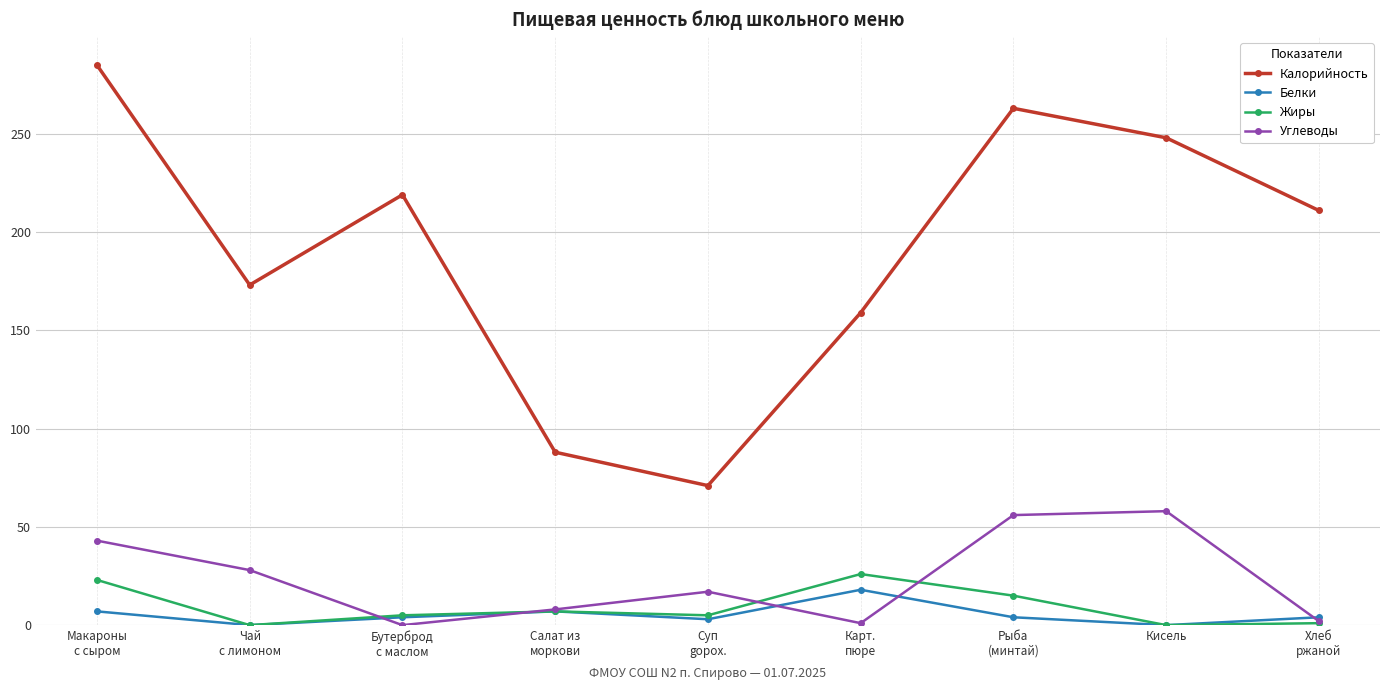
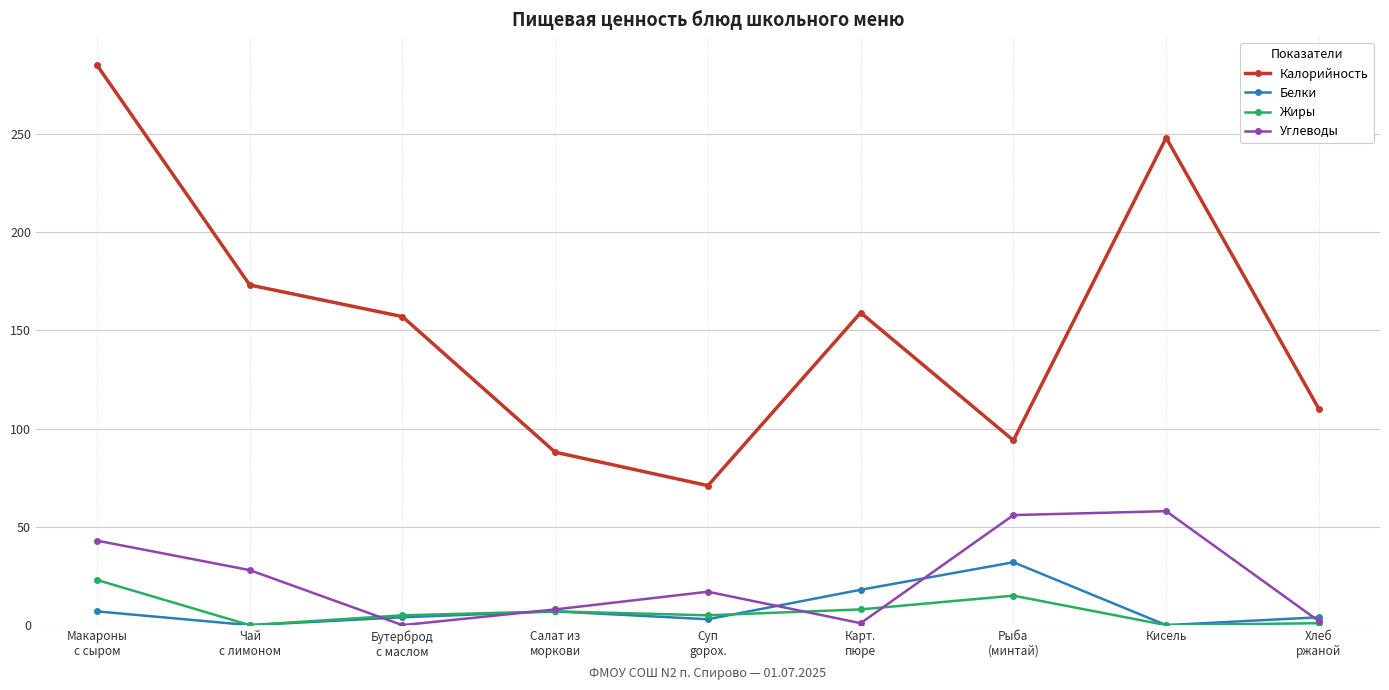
  {
    "Калорийность": {
      "Макароны с сыром": 285,
      "Чай с лимоном": 173,
-     "Бутерброд с маслом": 219,
+     "Бутерброд с маслом": 157,
      "Салат из моркови": 88,
      "Суп gорох.": 71,
      "Карт. пюре": 159,
-     "Рыба (минтай)": 263,
+     "Рыба (минтай)": 94,
      "Кисель": 248,
-     "Хлеб ржаной": 211
+     "Хлеб ржаной": 110
    },
    "Белки": {
      "Макароны с сыром": 7,
      "Суп gорох.": 3,
      "Карт. пюре": 18,
-     "Рыба (минтай)": 4,
+     "Рыба (минтай)": 32,
      "Хлеб ржаной": 4
    },
    "Жиры": {
      "Макароны с сыром": 23,
      "Суп gорох.": 5,
-     "Карт. пюре": 26,
+     "Карт. пюре": 8,
      "Рыба (минтай)": 15
    },
    "Углеводы": {
      "Макароны с сыром": 43,
      "Чай с лимоном": 28,
      "Бутерброд с маслом": 0,
      "Суп gорох.": 17,
      "Карт. пюре": 1,
      "Рыба (минтай)": 56,
      "Кисель": 58
    }
  }
